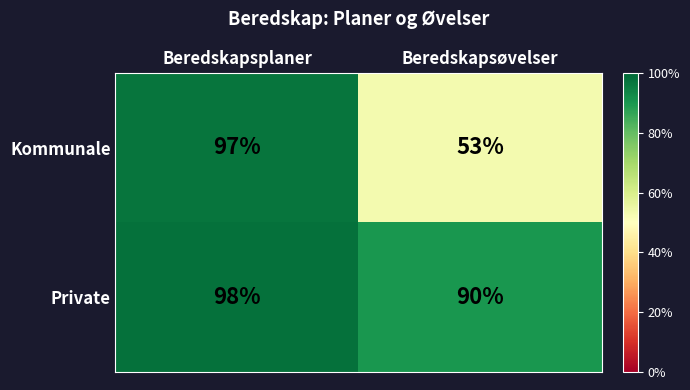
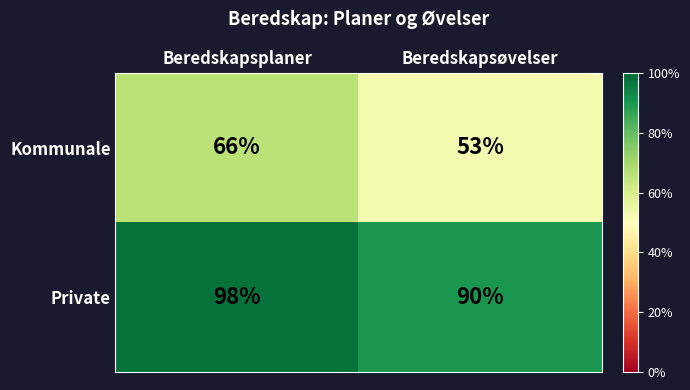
  {
    "Kommunale": {
-     "Beredskapsplaner": "97%",
+     "Beredskapsplaner": "66%",
      "Beredskapsøvelser": "53%"
    },
    "Private": {
      "Beredskapsplaner": "98%",
      "Beredskapsøvelser": "90%"
    }
  }
